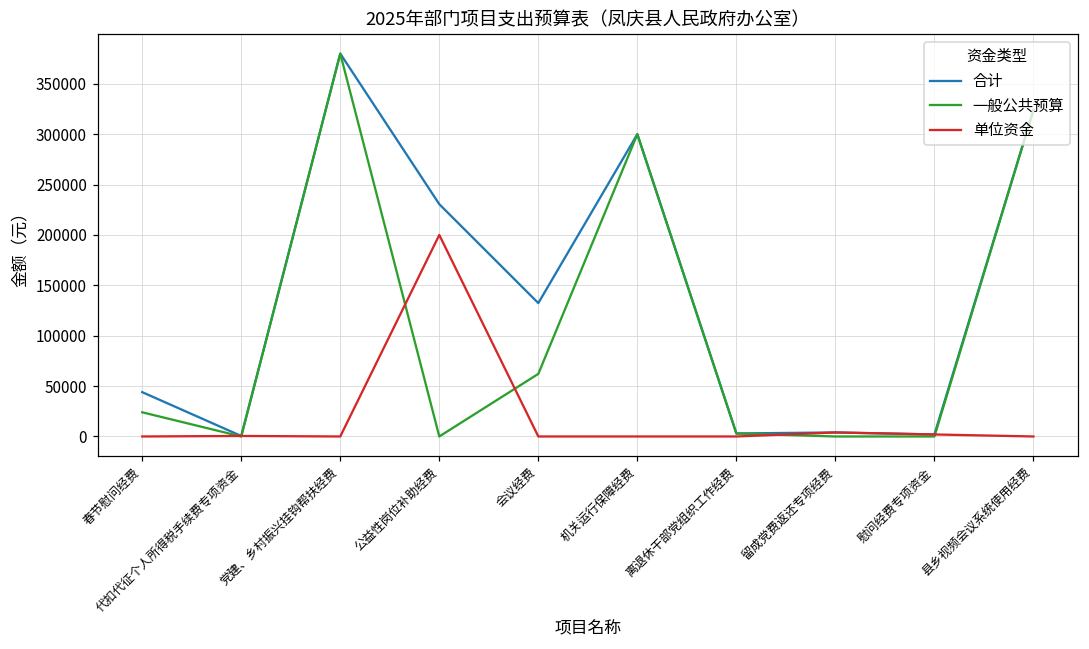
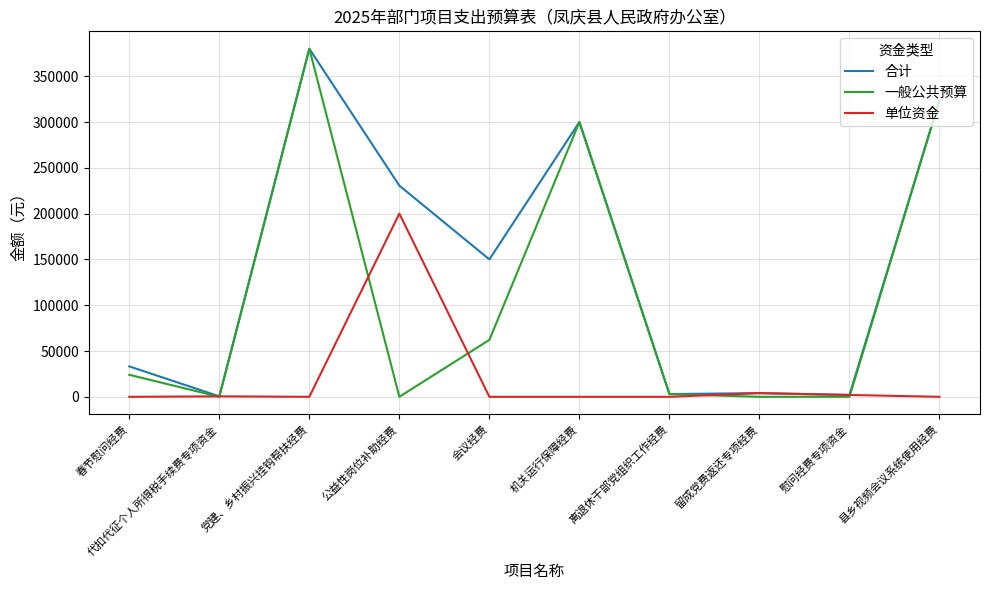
  {
    "合计": {
-     "春节慰问经费": 40000,
+     "春节慰问经费": 30000,
      "公益性岗位补助经费": 230000,
-     "会议经费": 130000
+     "会议经费": 150000
    },
    "一般公共预算": {
      "春节慰问经费": 20000,
      "公益性岗位补助经费": 0,
      "会议经费": 60000,
      "留成党费返还专项经费": 0
    },
    "单位资金": {
      "春节慰问经费": 0,
      "党建、乡村振兴挂钩帮扶经费": 0,
      "公益性岗位补助经费": 200000,
      "会议经费": 0,
      "机关运行保障经费": 0,
      "离退休干部党组织工作经费": 0,
      "县乡视频会议系统使用经费": 0
    }
  }
